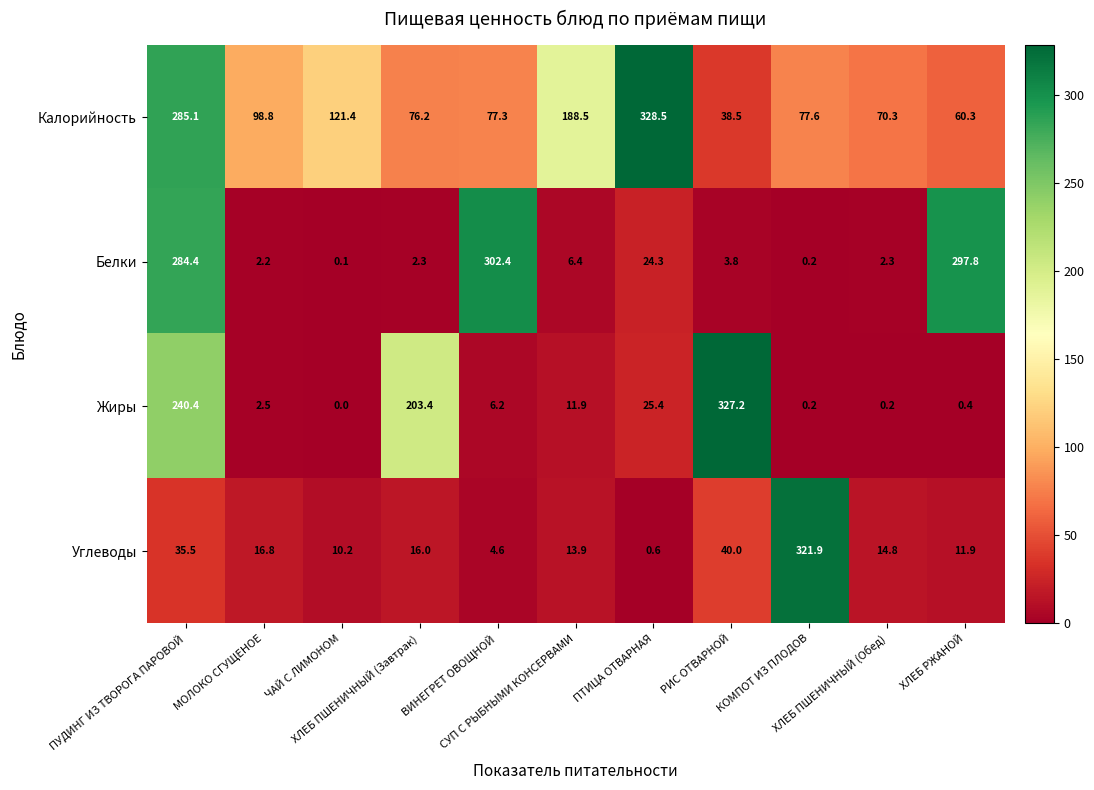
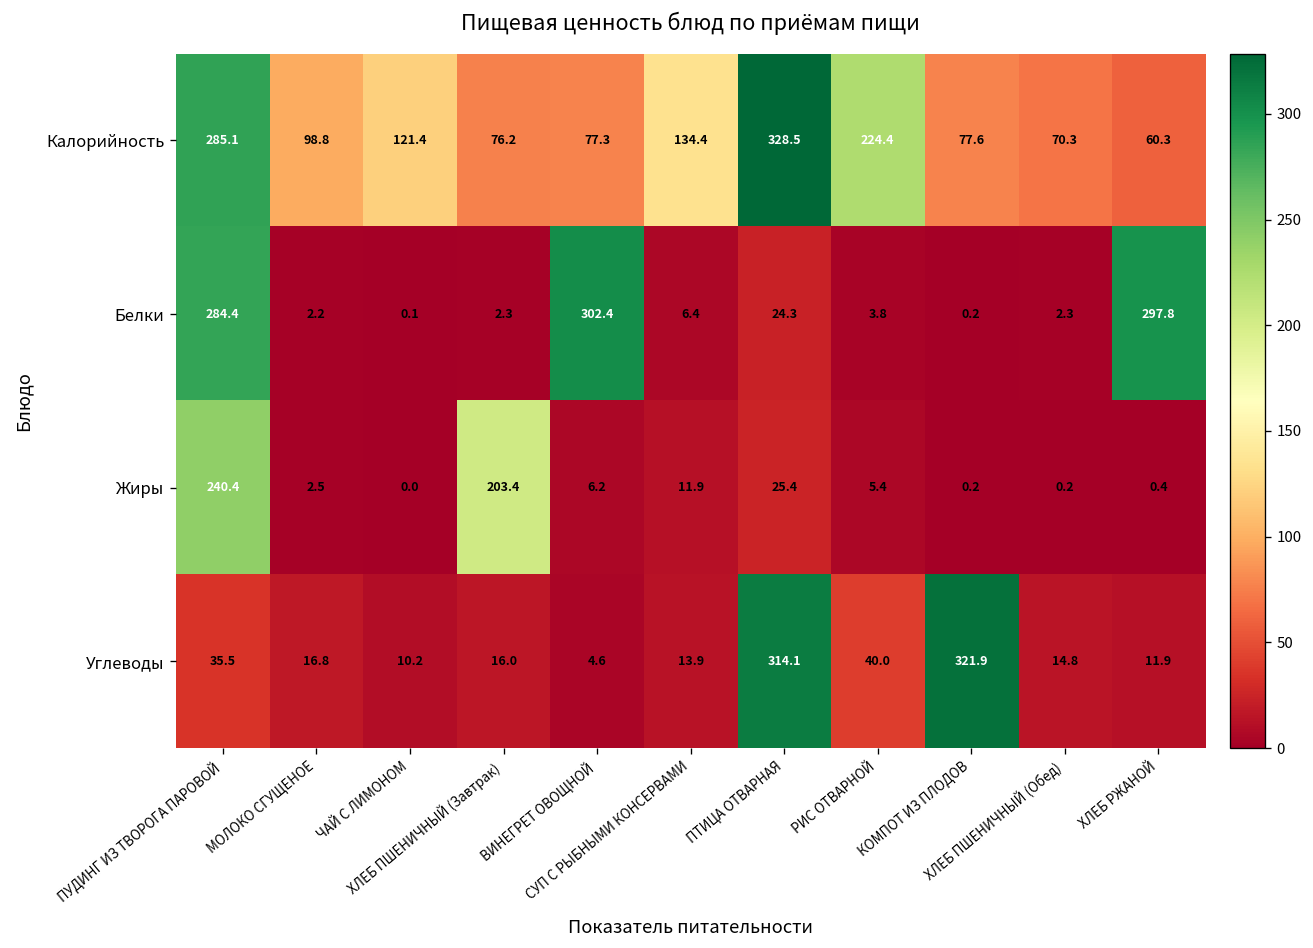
  {
    "Калорийность": {
      "ПУДИНГ ИЗ ТВОРОГА ПАРОВОЙ": 285.1,
      "МОЛОКО СГУЩЕНОЕ": 98.8,
      "ЧАЙ С ЛИМОНОМ": 121.4,
      "ХЛЕБ ПШЕНИЧНЫЙ (Завтрак)": 76.2,
      "ВИНЕГРЕТ ОВОЩНОЙ": 77.3,
-     "СУП С РЫБНЫМИ КОНСЕРВАМИ": 188.5,
+     "СУП С РЫБНЫМИ КОНСЕРВАМИ": 134.4,
      "ПТИЦА ОТВАРНАЯ": 328.5,
-     "РИС ОТВАРНОЙ": 38.5,
+     "РИС ОТВАРНОЙ": 224.4,
      "КОМПОТ ИЗ ПЛОДОВ": 77.6,
      "ХЛЕБ ПШЕНИЧНЫЙ (Обед)": 70.3,
      "ХЛЕБ РЖАНОЙ": 60.3
    },
    "Белки": {
      "ПУДИНГ ИЗ ТВОРОГА ПАРОВОЙ": 284.4,
      "МОЛОКО СГУЩЕНОЕ": 2.2,
      "ЧАЙ С ЛИМОНОМ": 0.1,
      "ХЛЕБ ПШЕНИЧНЫЙ (Завтрак)": 2.3,
      "ВИНЕГРЕТ ОВОЩНОЙ": 302.4,
      "СУП С РЫБНЫМИ КОНСЕРВАМИ": 6.4,
      "ПТИЦА ОТВАРНАЯ": 24.3,
      "РИС ОТВАРНОЙ": 3.8,
      "КОМПОТ ИЗ ПЛОДОВ": 0.2,
      "ХЛЕБ ПШЕНИЧНЫЙ (Обед)": 2.3,
      "ХЛЕБ РЖАНОЙ": 297.8
    },
    "Жиры": {
      "ПУДИНГ ИЗ ТВОРОГА ПАРОВОЙ": 240.4,
      "МОЛОКО СГУЩЕНОЕ": 2.5,
      "ЧАЙ С ЛИМОНОМ": 0.0,
      "ХЛЕБ ПШЕНИЧНЫЙ (Завтрак)": 203.4,
      "ВИНЕГРЕТ ОВОЩНОЙ": 6.2,
      "СУП С РЫБНЫМИ КОНСЕРВАМИ": 11.9,
      "ПТИЦА ОТВАРНАЯ": 25.4,
-     "РИС ОТВАРНОЙ": 327.2,
+     "РИС ОТВАРНОЙ": 5.4,
      "КОМПОТ ИЗ ПЛОДОВ": 0.2,
      "ХЛЕБ ПШЕНИЧНЫЙ (Обед)": 0.2,
      "ХЛЕБ РЖАНОЙ": 0.4
    },
    "Углеводы": {
      "ПУДИНГ ИЗ ТВОРОГА ПАРОВОЙ": 35.5,
      "МОЛОКО СГУЩЕНОЕ": 16.8,
      "ЧАЙ С ЛИМОНОМ": 10.2,
      "ХЛЕБ ПШЕНИЧНЫЙ (Завтрак)": 16.0,
      "ВИНЕГРЕТ ОВОЩНОЙ": 4.6,
      "СУП С РЫБНЫМИ КОНСЕРВАМИ": 13.9,
-     "ПТИЦА ОТВАРНАЯ": 0.6,
+     "ПТИЦА ОТВАРНАЯ": 314.1,
      "РИС ОТВАРНОЙ": 40.0,
      "КОМПОТ ИЗ ПЛОДОВ": 321.9,
      "ХЛЕБ ПШЕНИЧНЫЙ (Обед)": 14.8,
      "ХЛЕБ РЖАНОЙ": 11.9
    }
  }
